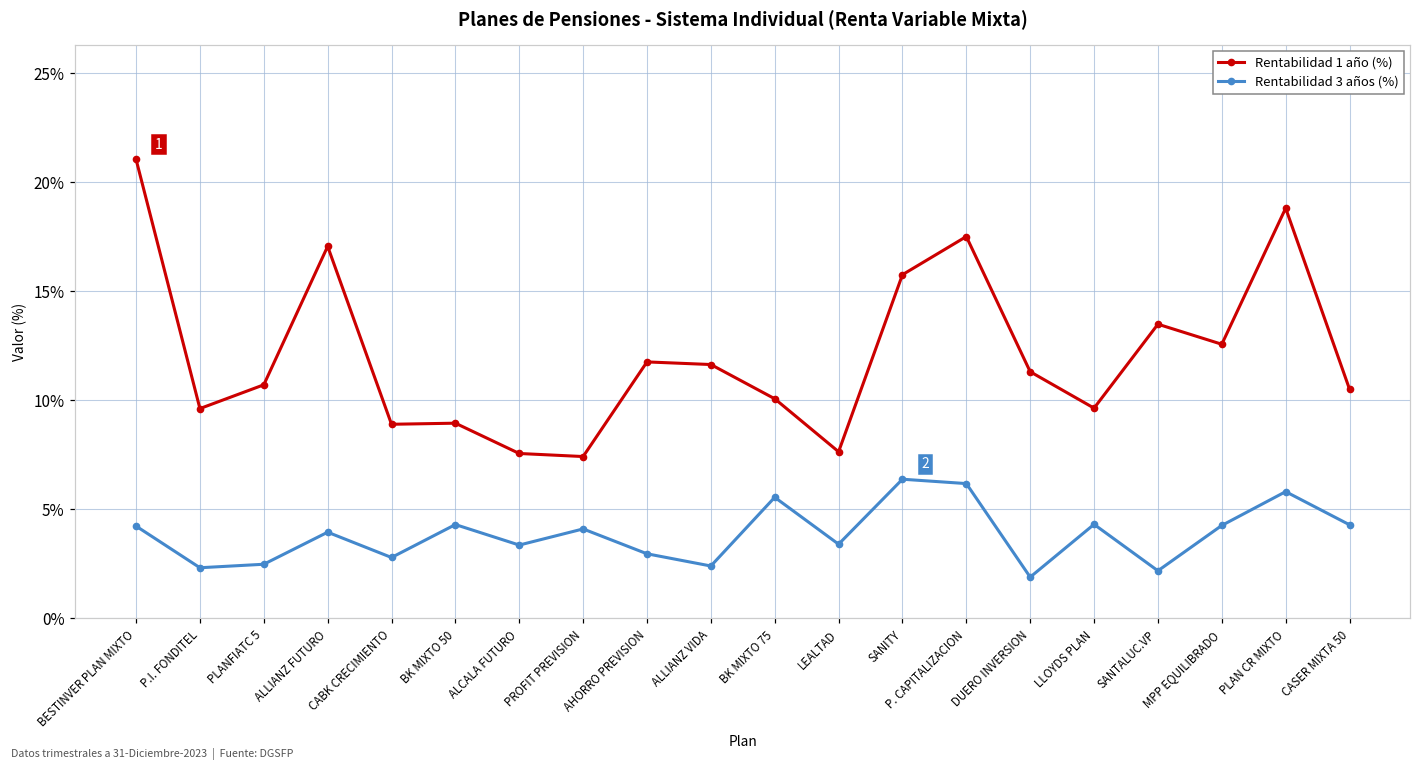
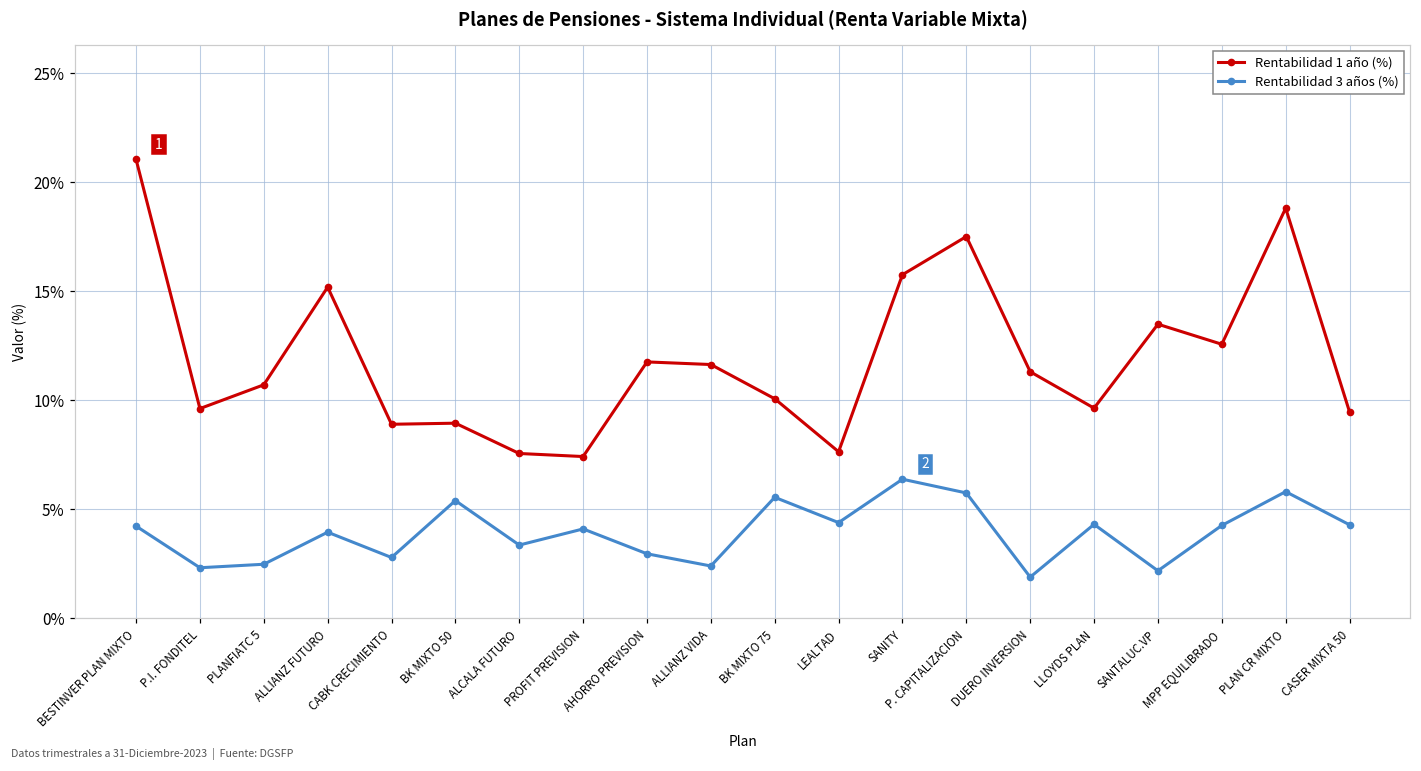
  {
    "Rentabilidad 1 año (%)": {
      "P.I. FONDITEL": "9.6%",
      "PLANFIATC 5": "10.7%",
-     "ALLIANZ FUTURO": "17.1%",
+     "ALLIANZ FUTURO": "15.2%",
      "CABK CRECIMIENTO": "8.9%",
      "BK MIXTO 50": "8.9%",
      "ALCALA FUTURO": "7.6%",
      "PROFIT PREVISION": "7.4%",
      "AHORRO PREVISION": "11.8%",
      "ALLIANZ VIDA": "11.6%",
      "BK MIXTO 75": "10.1%",
      "LEALTAD": "7.6%",
      "SANITY": "15.8%",
      "P. CAPITALIZACION": "17.5%",
      "DUERO INVERSION": "11.3%",
      "LLOYDS PLAN": "9.6%",
      "SANTALUC.VP": "13.5%",
      "MPP EQUILIBRADO": "12.6%",
      "PLAN CR MIXTO": "18.8%",
-     "CASER MIXTA 50": "10.5%"
+     "CASER MIXTA 50": "9.5%"
    },
    "Rentabilidad 3 años (%)": {
      "BESTINVER PLAN MIXTO": "4.2%",
      "P.I. FONDITEL": "2.3%",
      "PLANFIATC 5": "2.5%",
      "ALLIANZ FUTURO": "3.9%",
      "CABK CRECIMIENTO": "2.8%",
-     "BK MIXTO 50": "4.3%",
+     "BK MIXTO 50": "5.4%",
      "ALCALA FUTURO": "3.4%",
      "PROFIT PREVISION": "4.1%",
      "AHORRO PREVISION": "3.0%",
      "ALLIANZ VIDA": "2.4%",
      "BK MIXTO 75": "5.5%",
-     "LEALTAD": "3.4%",
-     "P. CAPITALIZACION": "6.2%",
+     "LEALTAD": "4.4%",
+     "P. CAPITALIZACION": "5.7%",
      "DUERO INVERSION": "1.9%",
      "LLOYDS PLAN": "4.3%",
      "SANTALUC.VP": "2.2%",
      "MPP EQUILIBRADO": "4.3%",
      "PLAN CR MIXTO": "5.8%",
      "CASER MIXTA 50": "4.3%"
    }
  }
